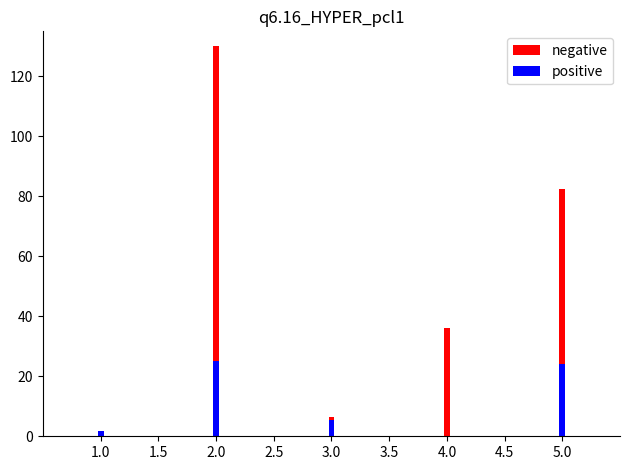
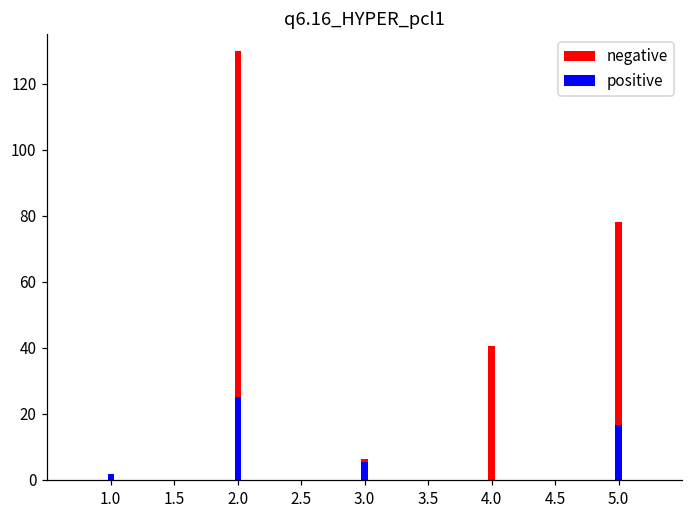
  {
    "negative": {
      "1.0": 2,
      "2.0": 130,
      "3.0": 6,
-     "4.0": 36,
-     "5.0": 82
+     "4.0": 41,
+     "5.0": 78
    },
    "positive": {
      "1.0": 2,
      "4.0": 0,
-     "5.0": 24
+     "5.0": 17
    }
  }
